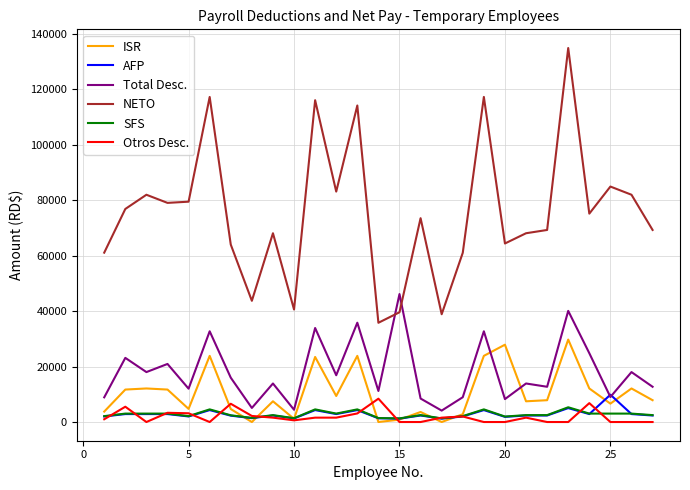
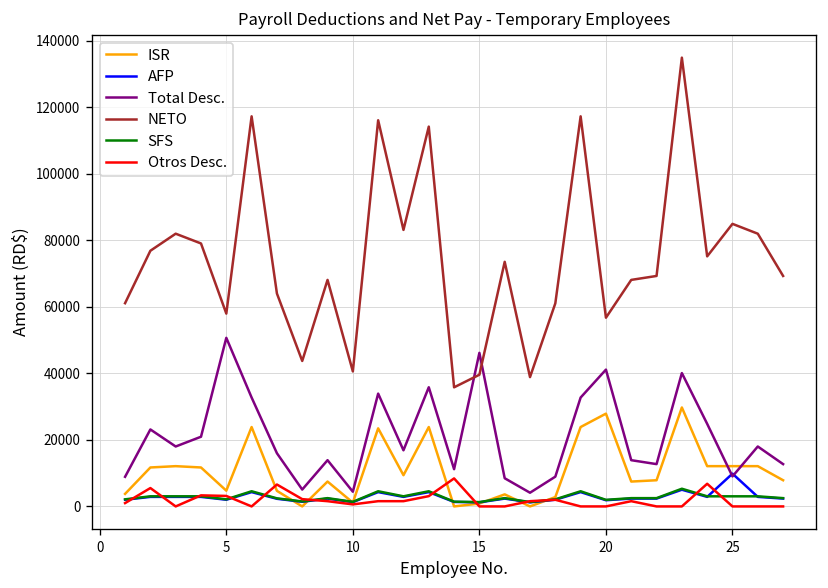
  {
    "ISR": {
      "5": 5000,
      "20": 28000,
-     "25": 7000
+     "25": 12000
    },
    "Total Desc.": {
-     "5": 12000,
+     "5": 51000,
      "10": 4000,
      "15": 46000,
-     "20": 8000
+     "20": 41000
    },
    "NETO": {
-     "5": 79000,
+     "5": 58000,
      "10": 41000,
      "15": 40000,
-     "20": 64000,
+     "20": 57000,
      "25": 85000
    },
    "SFS": {
      "25": 3000
    },
    "Otros Desc.": {
      "5": 3000,
      "20": 0,
      "25": 0
    }
  }
